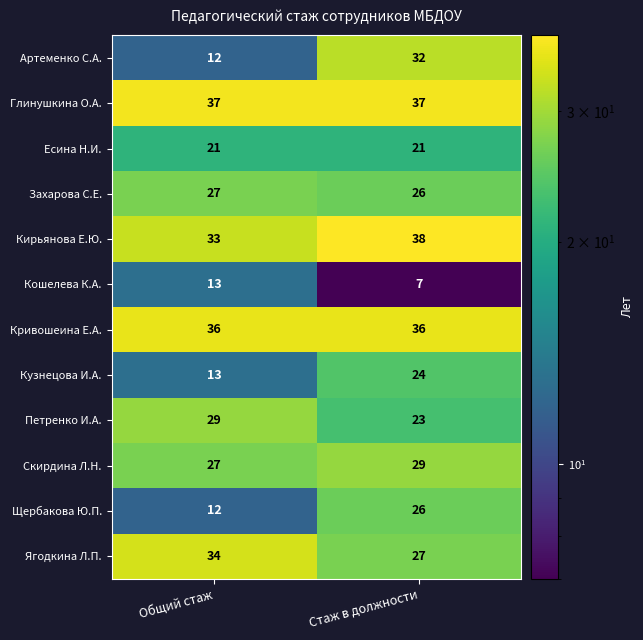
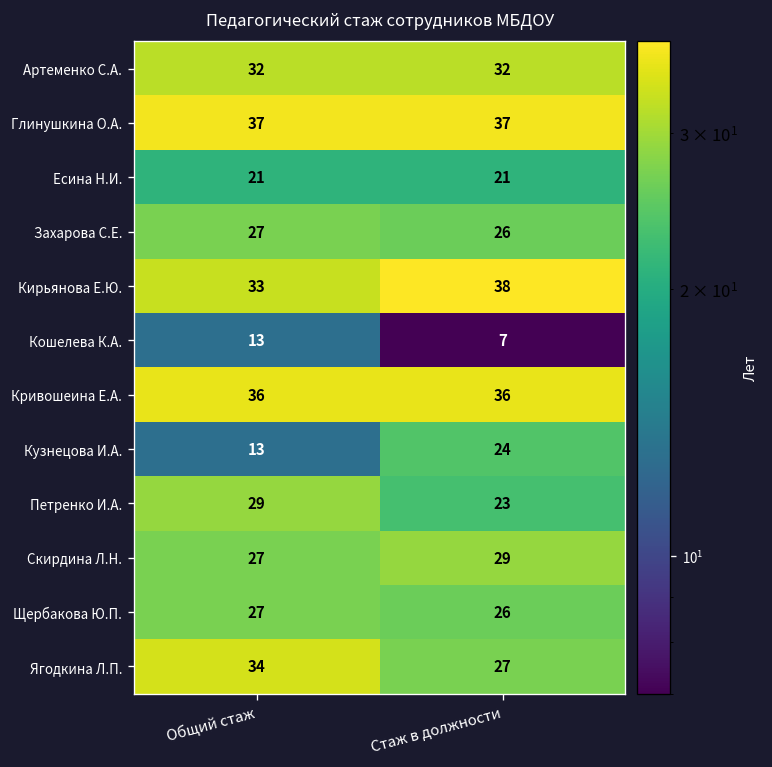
  {
    "Артеменко С.А.": {
-     "Общий стаж": 12,
+     "Общий стаж": 32,
      "Стаж в должности": 32
    },
    "Глинушкина О.А.": {
      "Общий стаж": 37,
      "Стаж в должности": 37
    },
    "Есина Н.И.": {
      "Общий стаж": 21,
      "Стаж в должности": 21
    },
    "Захарова С.Е.": {
      "Общий стаж": 27,
      "Стаж в должности": 26
    },
    "Кирьянова Е.Ю.": {
      "Общий стаж": 33,
      "Стаж в должности": 38
    },
    "Кошелева К.А.": {
      "Общий стаж": 13,
      "Стаж в должности": 7
    },
    "Кривошеина Е.А.": {
      "Общий стаж": 36,
      "Стаж в должности": 36
    },
    "Кузнецова И.А.": {
      "Общий стаж": 13,
      "Стаж в должности": 24
    },
    "Петренко И.А.": {
      "Общий стаж": 29,
      "Стаж в должности": 23
    },
    "Скирдина Л.Н.": {
      "Общий стаж": 27,
      "Стаж в должности": 29
    },
    "Щербакова Ю.П.": {
-     "Общий стаж": 12,
+     "Общий стаж": 27,
      "Стаж в должности": 26
    },
    "Ягодкина Л.П.": {
      "Общий стаж": 34,
      "Стаж в должности": 27
    }
  }
